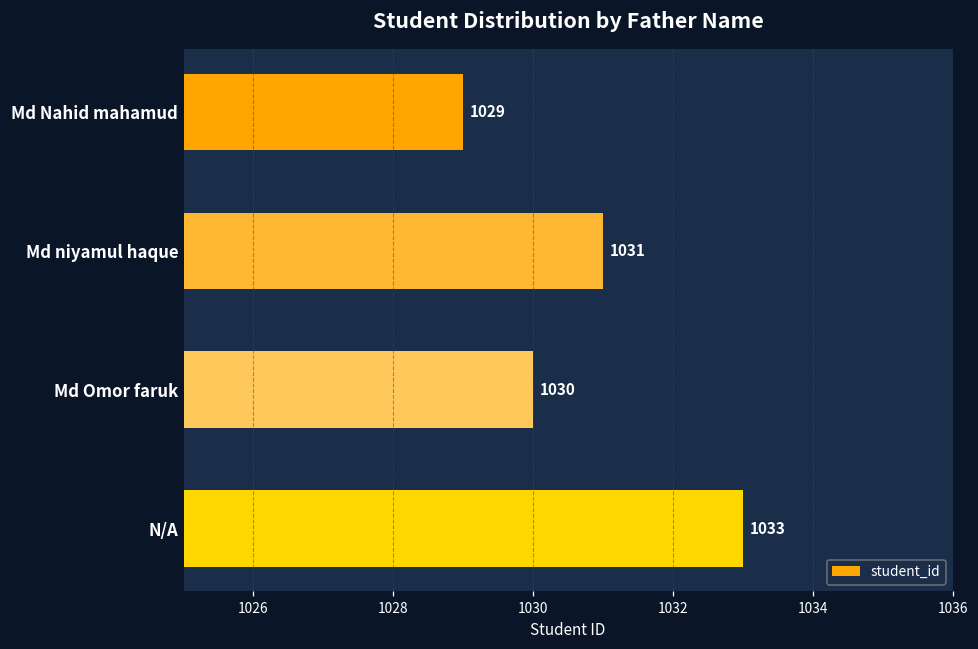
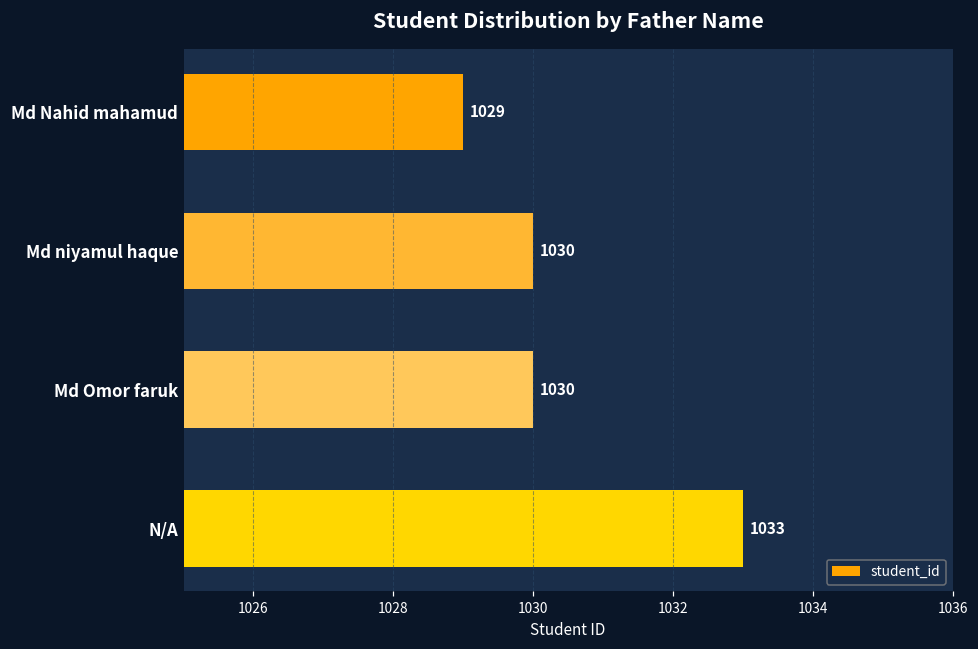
  {
    "Md Nahid mahamud": 1029,
-   "Md niyamul haque": 1031,
+   "Md niyamul haque": 1030,
    "Md Omor faruk": 1030,
    "N/A": 1033
  }
